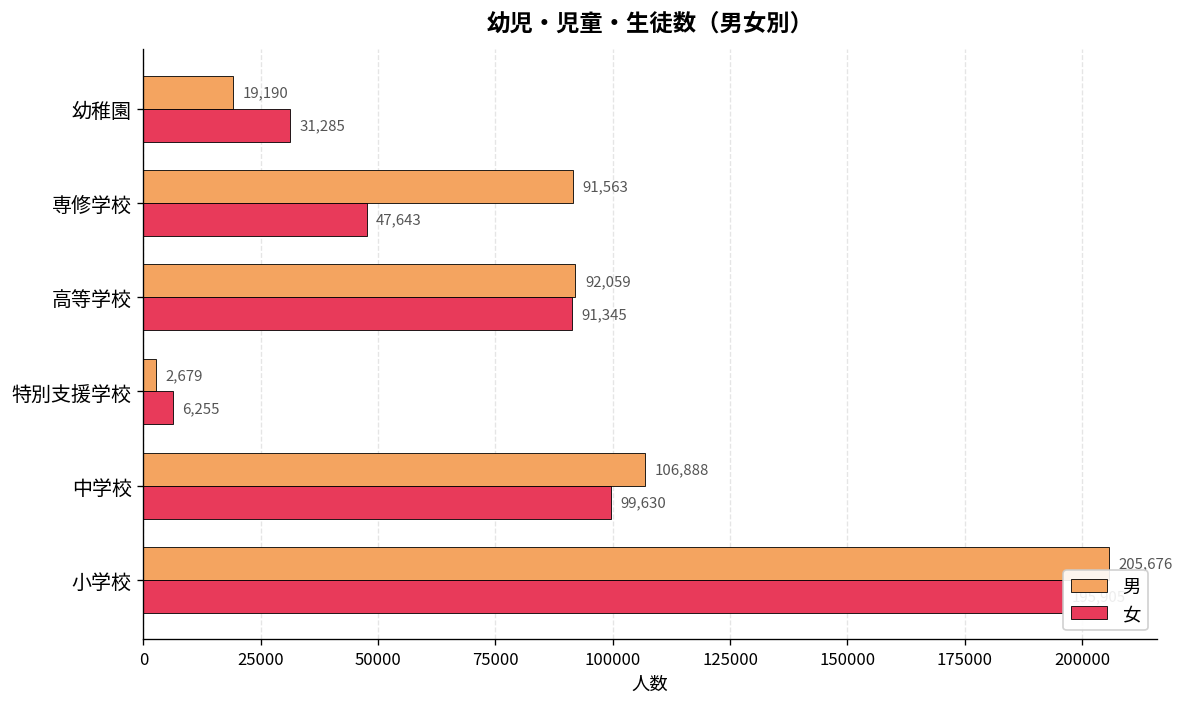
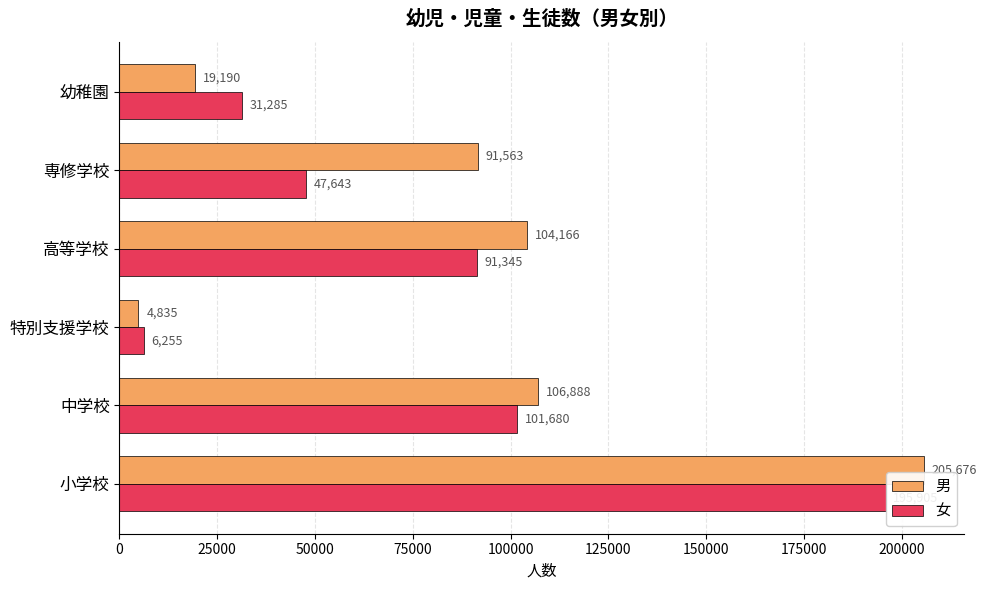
  {
    "男": {
      "幼稚園": "19,190",
      "専修学校": "91,563",
-     "高等学校": "92,059",
-     "特別支援学校": "2,679",
+     "高等学校": "104,166",
+     "特別支援学校": "4,835",
      "中学校": "106,888"
    },
    "女": {
      "幼稚園": "31,285",
      "専修学校": "47,643",
      "高等学校": "91,345",
      "特別支援学校": "6,255",
-     "中学校": "99,630"
+     "中学校": "101,680"
    }
  }
